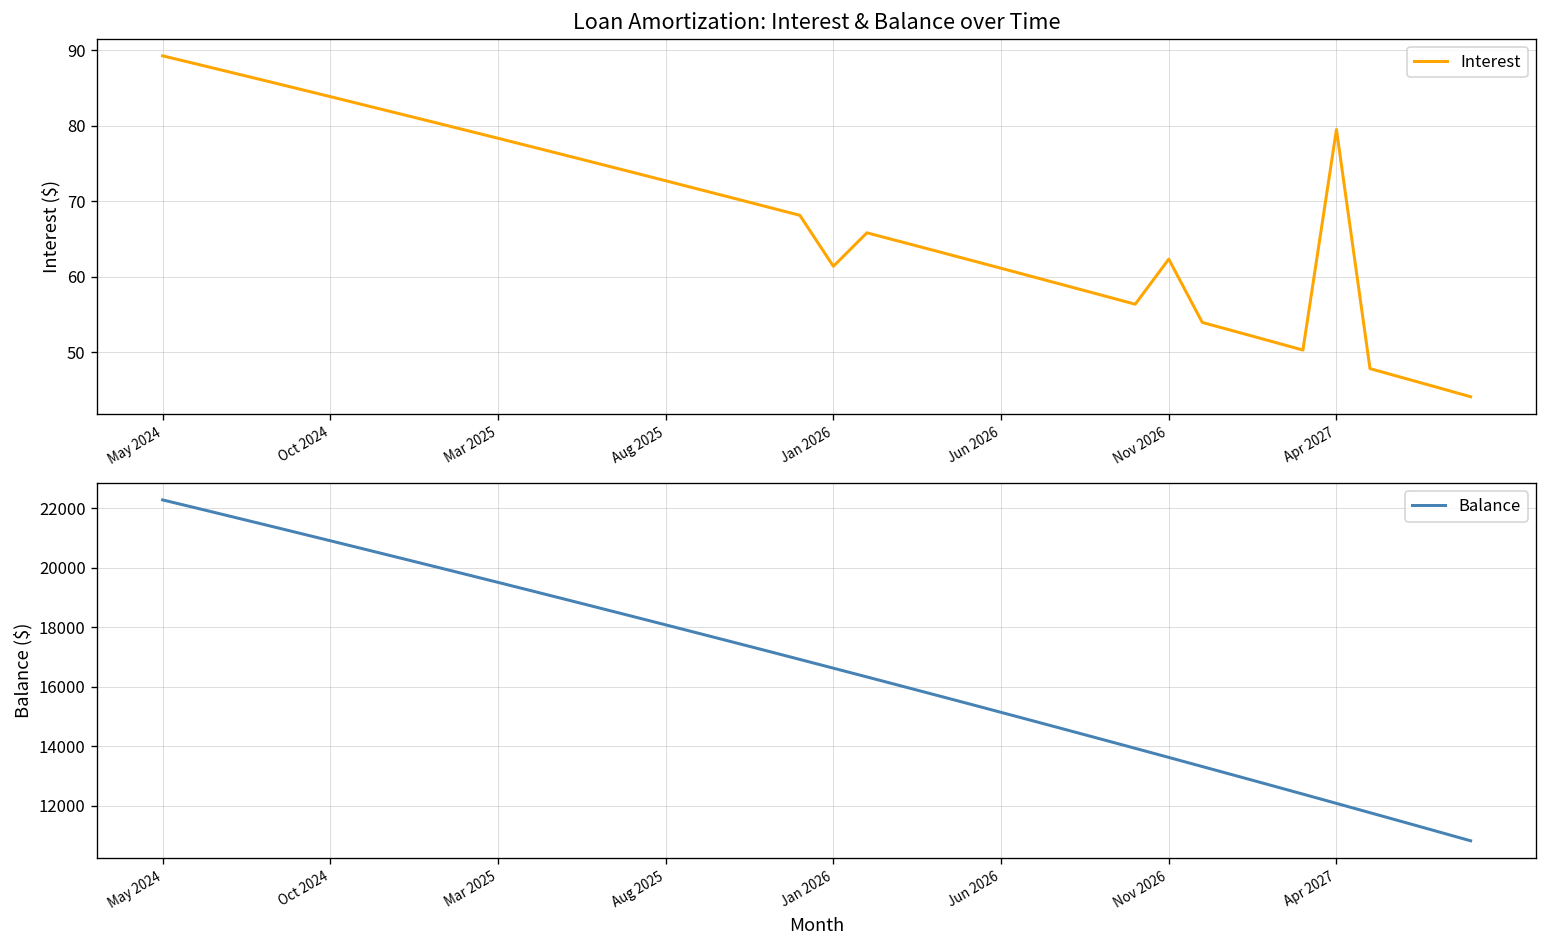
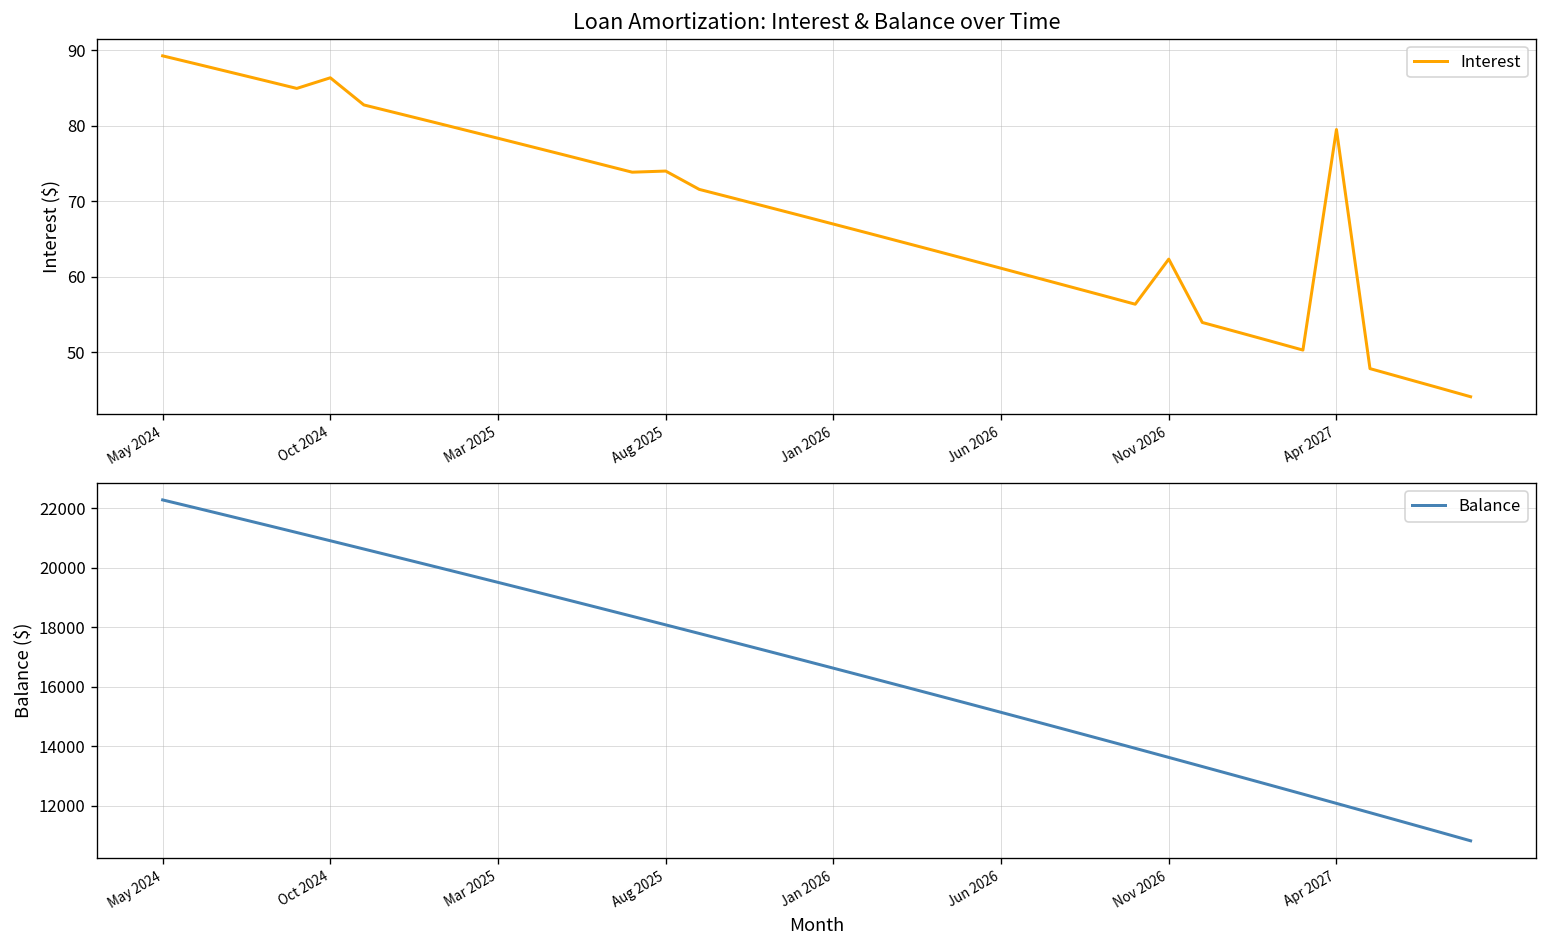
  {
    "Loan Amortization: Interest & Balance over Time": {
      "May 2024": 89,
-     "Oct 2024": 84,
+     "Oct 2024": 86,
      "Mar 2025": 78,
-     "Aug 2025": 73,
-     "Jan 2026": 61,
+     "Aug 2025": 74,
+     "Jan 2026": 67,
      "Jun 2026": 61,
      "Nov 2026": 62,
      "Apr 2027": 80
    }
  }
